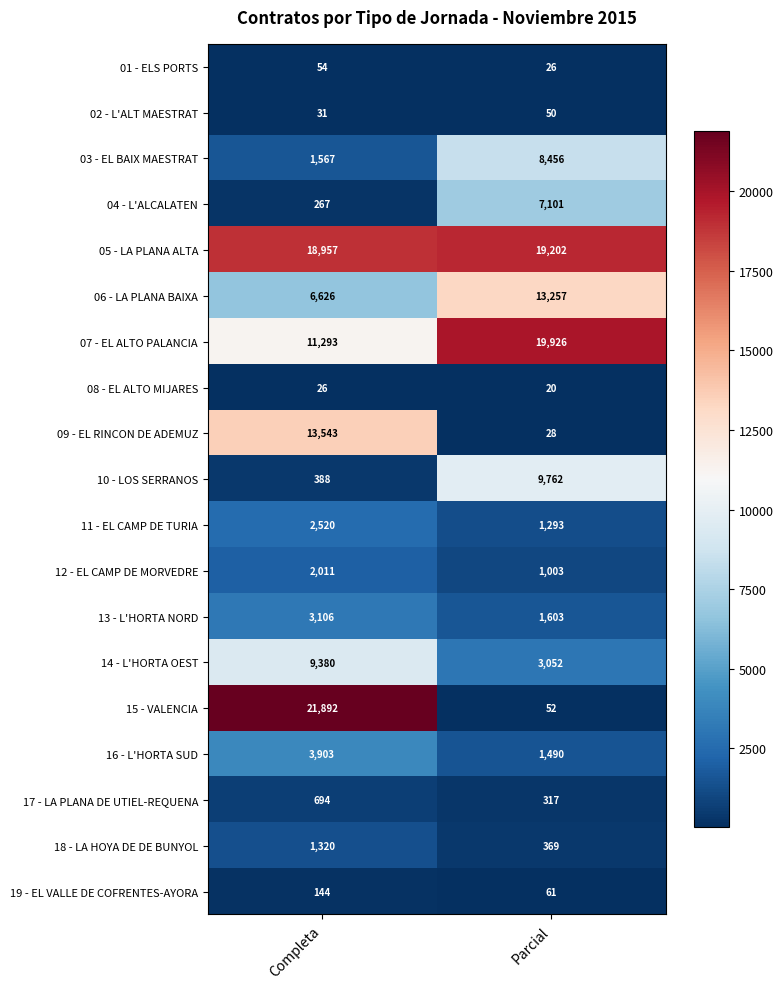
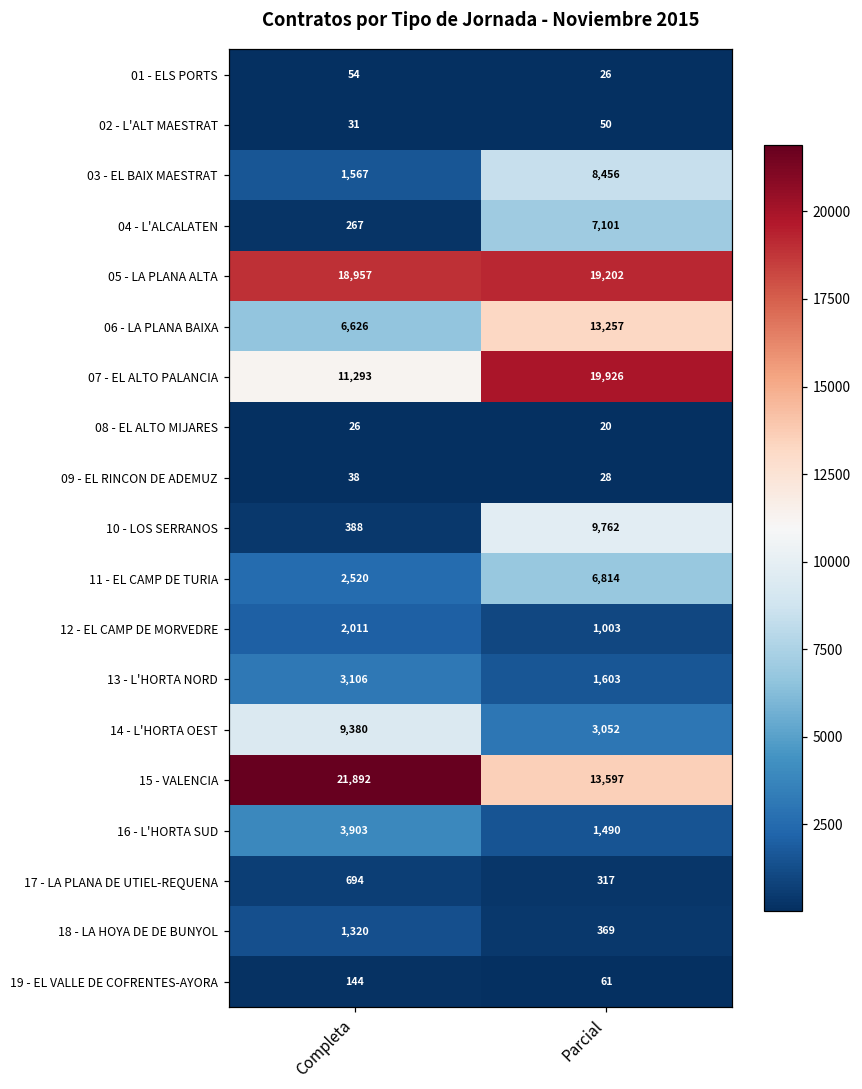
  {
    "01 - ELS PORTS": {
      "Completa": "54",
      "Parcial": "26"
    },
    "02 - L'ALT MAESTRAT": {
      "Completa": "31",
      "Parcial": "50"
    },
    "03 - EL BAIX MAESTRAT": {
      "Completa": "1,567",
      "Parcial": "8,456"
    },
    "04 - L'ALCALATEN": {
      "Completa": "267",
      "Parcial": "7,101"
    },
    "05 - LA PLANA ALTA": {
      "Completa": "18,957",
      "Parcial": "19,202"
    },
    "06 - LA PLANA BAIXA": {
      "Completa": "6,626",
      "Parcial": "13,257"
    },
    "07 - EL ALTO PALANCIA": {
      "Completa": "11,293",
      "Parcial": "19,926"
    },
    "08 - EL ALTO MIJARES": {
      "Completa": "26",
      "Parcial": "20"
    },
    "09 - EL RINCON DE ADEMUZ": {
-     "Completa": "13,543",
+     "Completa": "38",
      "Parcial": "28"
    },
    "10 - LOS SERRANOS": {
      "Completa": "388",
      "Parcial": "9,762"
    },
    "11 - EL CAMP DE TURIA": {
      "Completa": "2,520",
-     "Parcial": "1,293"
+     "Parcial": "6,814"
    },
    "12 - EL CAMP DE MORVEDRE": {
      "Completa": "2,011",
      "Parcial": "1,003"
    },
    "13 - L'HORTA NORD": {
      "Completa": "3,106",
      "Parcial": "1,603"
    },
    "14 - L'HORTA OEST": {
      "Completa": "9,380",
      "Parcial": "3,052"
    },
    "15 - VALENCIA": {
      "Completa": "21,892",
-     "Parcial": "52"
+     "Parcial": "13,597"
    },
    "16 - L'HORTA SUD": {
      "Completa": "3,903",
      "Parcial": "1,490"
    },
    "17 - LA PLANA DE UTIEL-REQUENA": {
      "Completa": "694",
      "Parcial": "317"
    },
    "18 - LA HOYA DE DE BUNYOL": {
      "Completa": "1,320",
      "Parcial": "369"
    },
    "19 - EL VALLE DE COFRENTES-AYORA": {
      "Completa": "144",
      "Parcial": "61"
    }
  }
